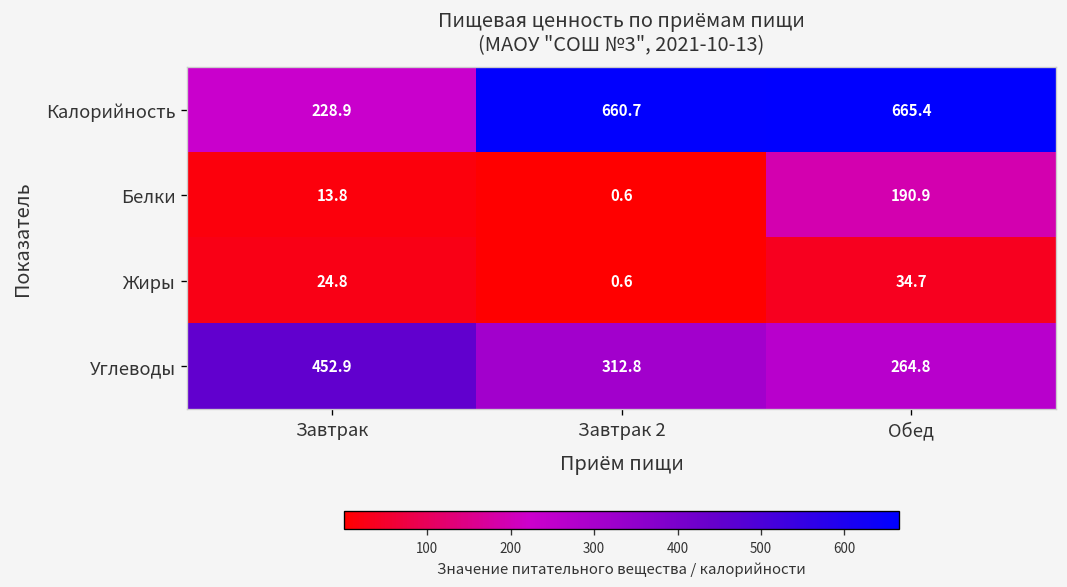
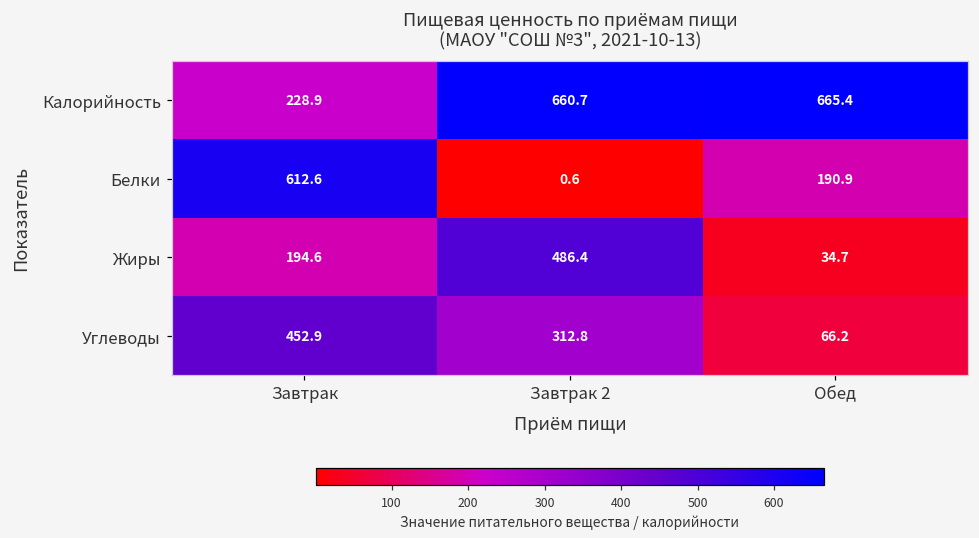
  {
    "Калорийность": {
      "Завтрак": 228.9,
      "Завтрак 2": 660.7,
      "Обед": 665.4
    },
    "Белки": {
-     "Завтрак": 13.8,
+     "Завтрак": 612.6,
      "Завтрак 2": 0.6,
      "Обед": 190.9
    },
    "Жиры": {
-     "Завтрак": 24.8,
-     "Завтрак 2": 0.6,
+     "Завтрак": 194.6,
+     "Завтрак 2": 486.4,
      "Обед": 34.7
    },
    "Углеводы": {
      "Завтрак": 452.9,
      "Завтрак 2": 312.8,
-     "Обед": 264.8
+     "Обед": 66.2
    }
  }
